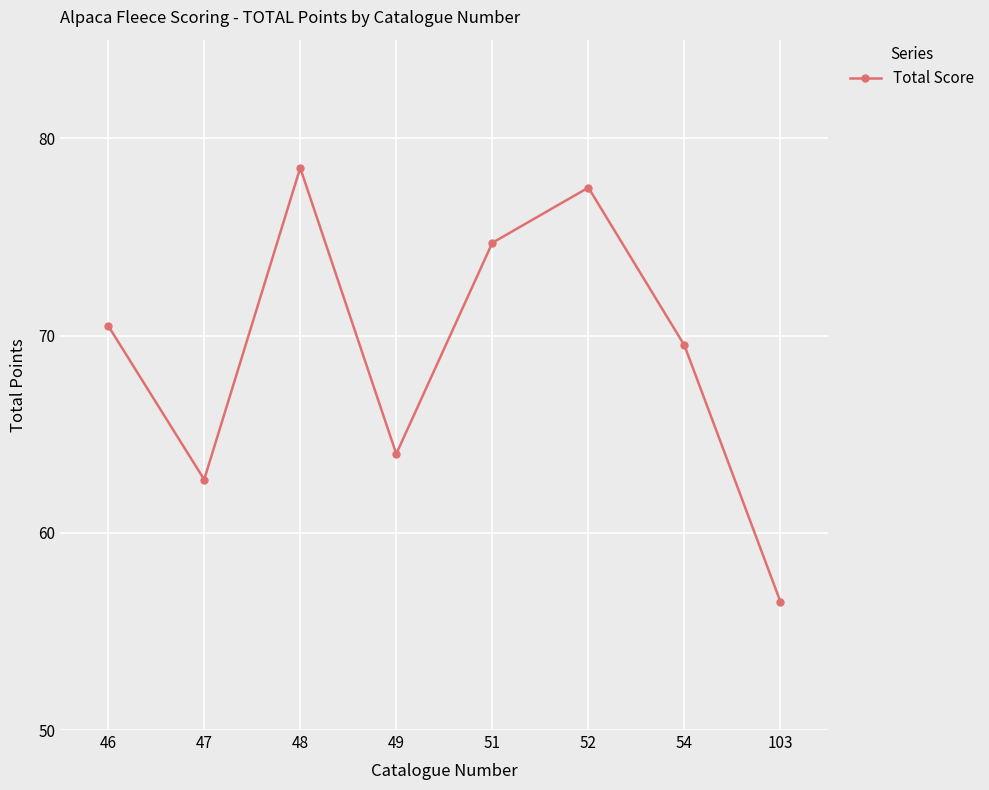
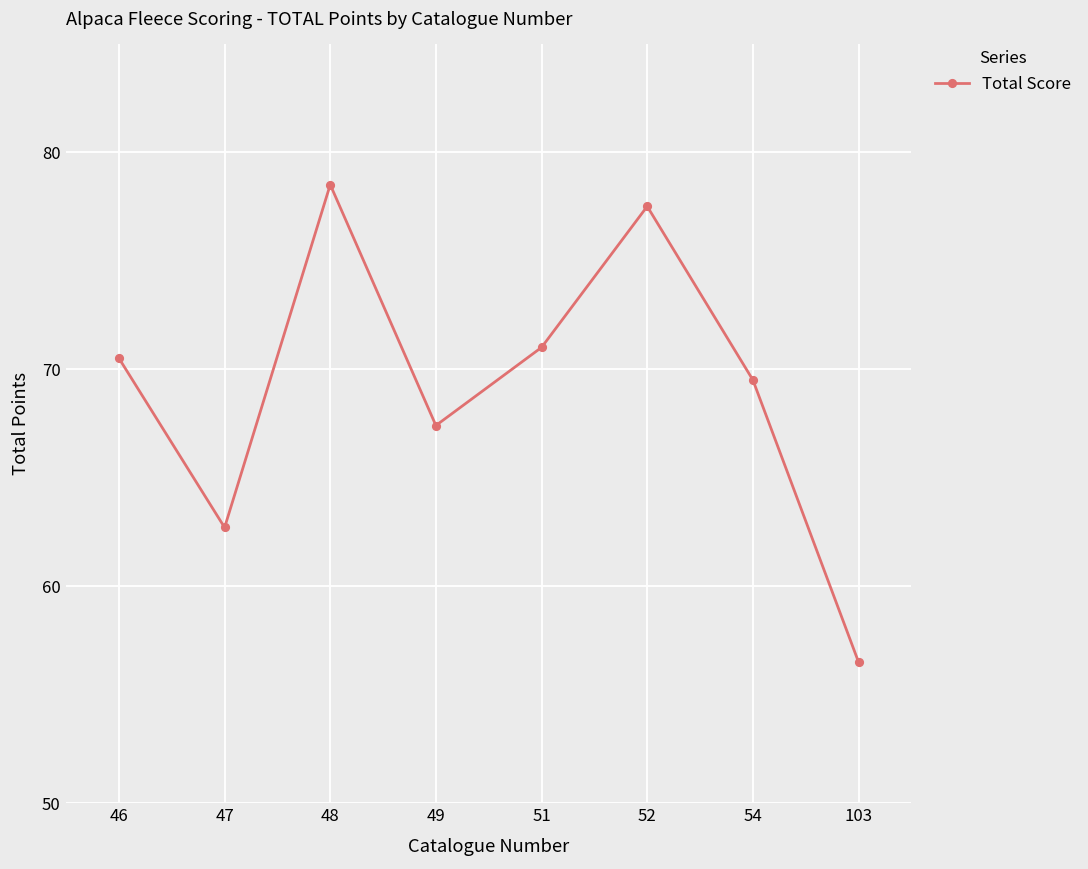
  {
    "46": 70.5,
    "47": 62.7,
    "48": 78.5,
-   "49": 64.0,
-   "51": 74.7,
+   "49": 67.4,
+   "51": 71.0,
    "52": 77.5,
    "54": 69.5,
    "103": 56.5
  }
